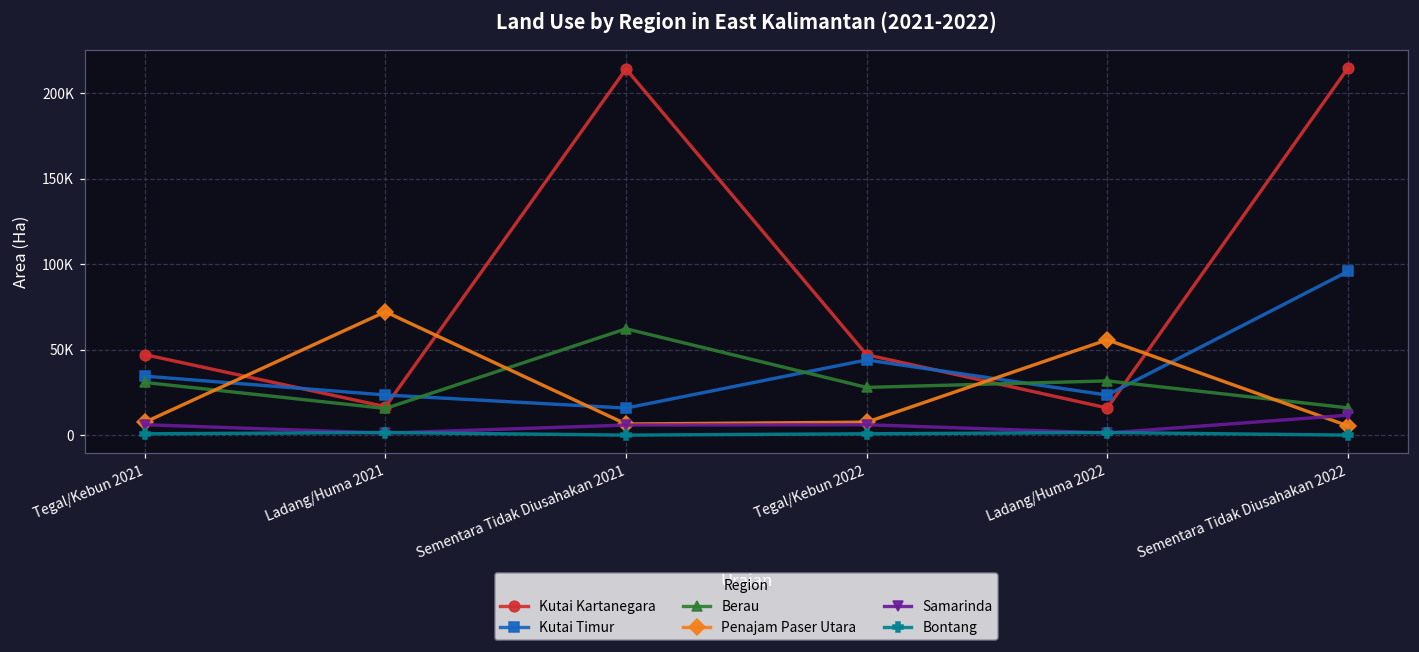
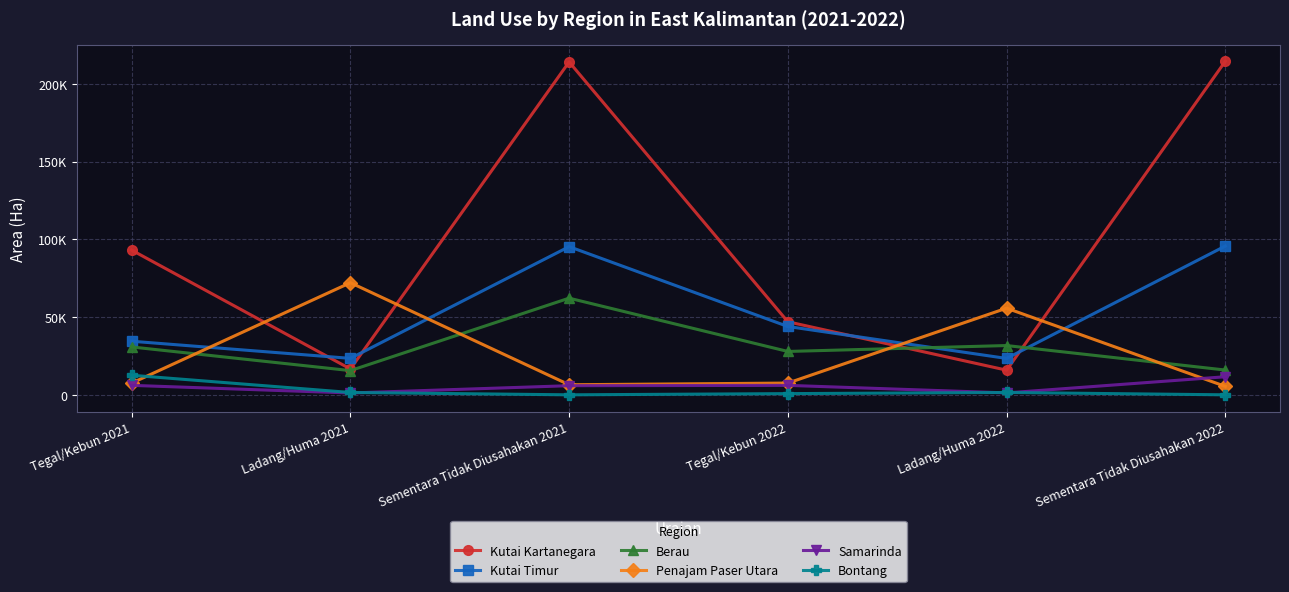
  {
    "Kutai Kartanegara": {
-     "Tegal/Kebun 2021": 47000,
+     "Tegal/Kebun 2021": 93000,
      "Sementara Tidak Diusahakan 2021": 214000,
      "Tegal/Kebun 2022": 47000,
      "Ladang/Huma 2022": 16000,
      "Sementara Tidak Diusahakan 2022": 215000
    },
    "Kutai Timur": {
      "Tegal/Kebun 2021": 35000,
      "Ladang/Huma 2021": 24000,
-     "Sementara Tidak Diusahakan 2021": 16000,
+     "Sementara Tidak Diusahakan 2021": 95000,
      "Tegal/Kebun 2022": 44000,
      "Ladang/Huma 2022": 24000,
      "Sementara Tidak Diusahakan 2022": 96000
    },
    "Berau": {
      "Tegal/Kebun 2021": 31000,
      "Sementara Tidak Diusahakan 2021": 62000,
      "Tegal/Kebun 2022": 28000,
      "Ladang/Huma 2022": 32000,
      "Sementara Tidak Diusahakan 2022": 16000
    },
    "Penajam Paser Utara": {
      "Ladang/Huma 2021": 72000,
      "Ladang/Huma 2022": 56000,
      "Sementara Tidak Diusahakan 2022": 6000
    },
    "Samarinda": {
      "Sementara Tidak Diusahakan 2022": 12000
    },
    "Bontang": {
-     "Tegal/Kebun 2021": 1000,
+     "Tegal/Kebun 2021": 13000,
      "Sementara Tidak Diusahakan 2021": 0,
      "Tegal/Kebun 2022": 1000,
      "Sementara Tidak Diusahakan 2022": 0
    }
  }
